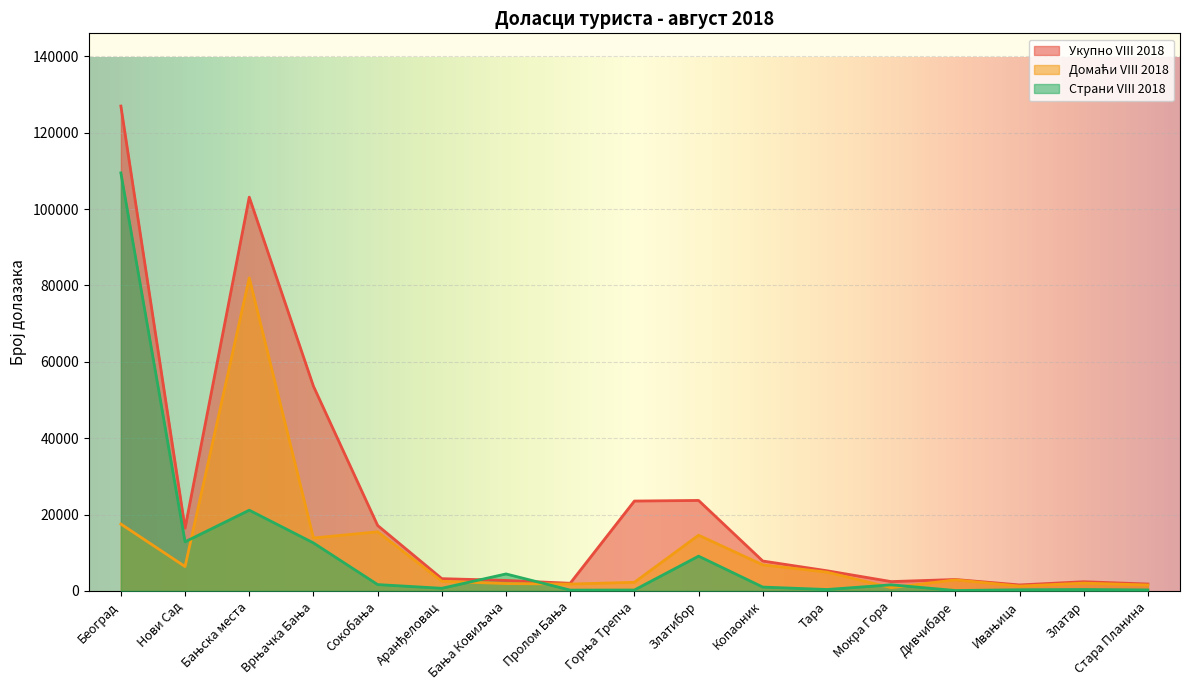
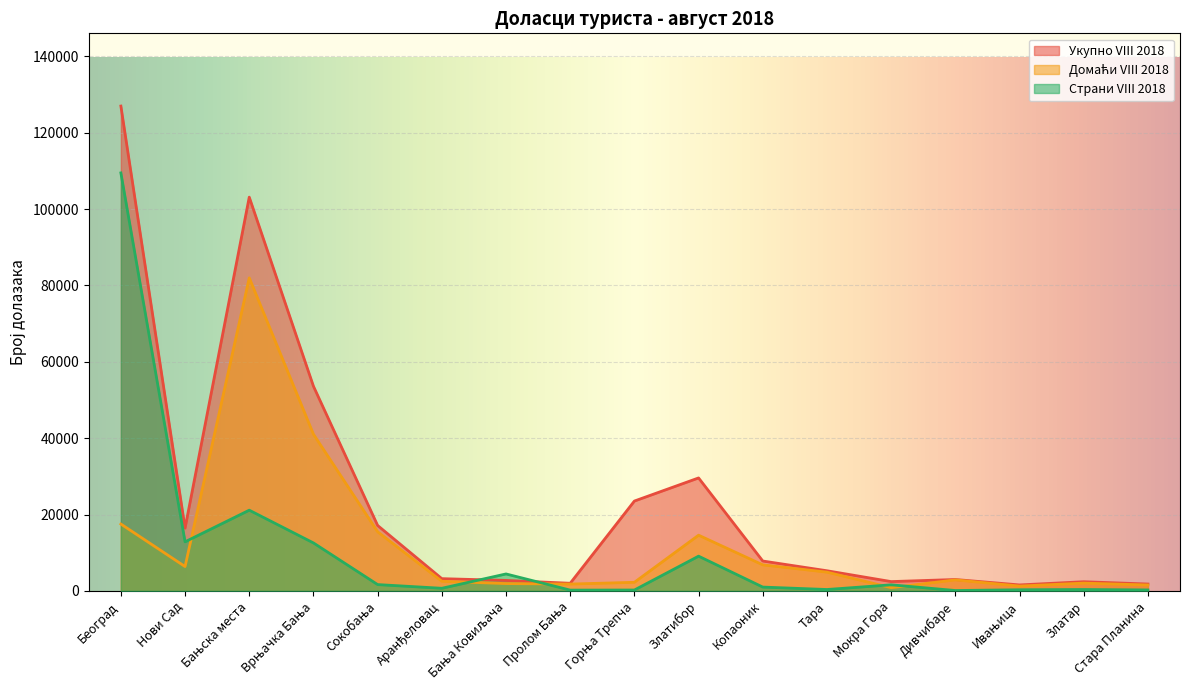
  {
    "Укупно VIII 2018": {
      "Београд": 127000,
      "Нови Сад": 16000,
      "Бањска места": 103000,
      "Врњачка Бања": 54000,
      "Сокобања": 17000,
      "Аранђеловац": 3000,
      "Бања Ковиљача": 3000,
      "Горња Трепча": 24000,
-     "Златибор": 24000,
+     "Златибор": 30000,
      "Копаоник": 8000,
      "Мокра Гора": 2000
    },
    "Домаћи VIII 2018": {
      "Београд": 18000,
      "Нови Сад": 6000,
      "Бањска места": 82000,
-     "Врњачка Бања": 14000,
+     "Врњачка Бања": 41000,
      "Сокобања": 15000,
      "Аранђеловац": 3000,
      "Бања Ковиљача": 2000,
      "Горња Трепча": 2000,
      "Златибор": 15000,
      "Копаоник": 7000,
      "Мокра Гора": 1000
    },
    "Страни VIII 2018": {
      "Београд": 109000,
      "Нови Сад": 13000,
      "Бањска места": 21000,
      "Врњачка Бања": 13000,
      "Сокобања": 2000,
      "Аранђеловац": 1000,
      "Бања Ковиљача": 4000,
      "Пролом Бања": 0,
      "Горња Трепча": 0,
      "Златибор": 9000,
      "Копаоник": 1000,
      "Тара": 0,
      "Мокра Гора": 2000,
      "Дивчибаре": 0,
      "Ивањица": 0,
      "Златар": 0,
      "Стара Планина": 0
    }
  }
